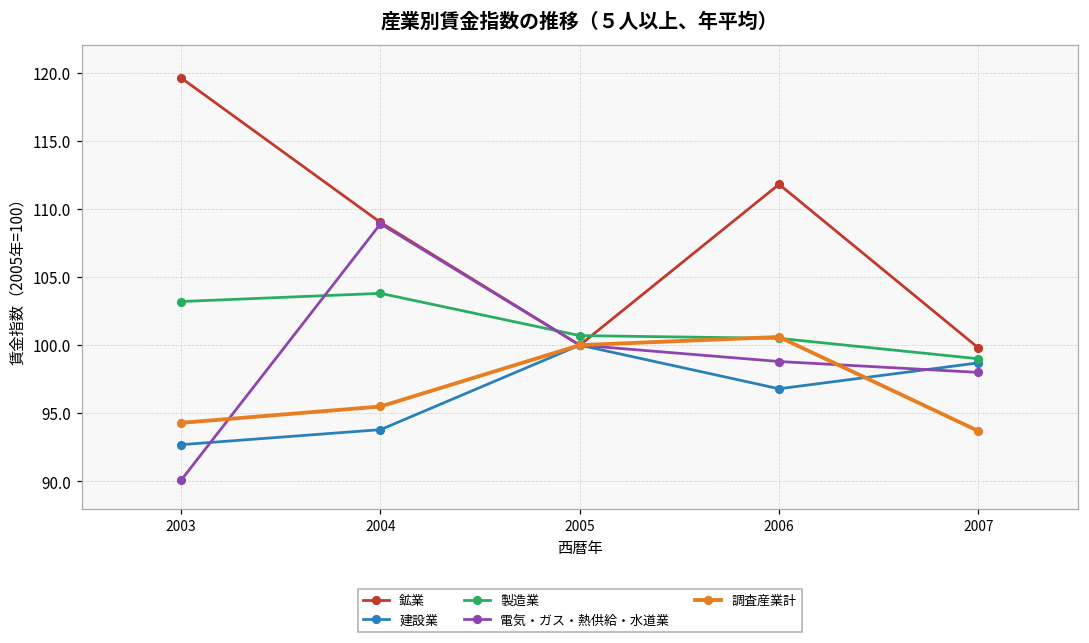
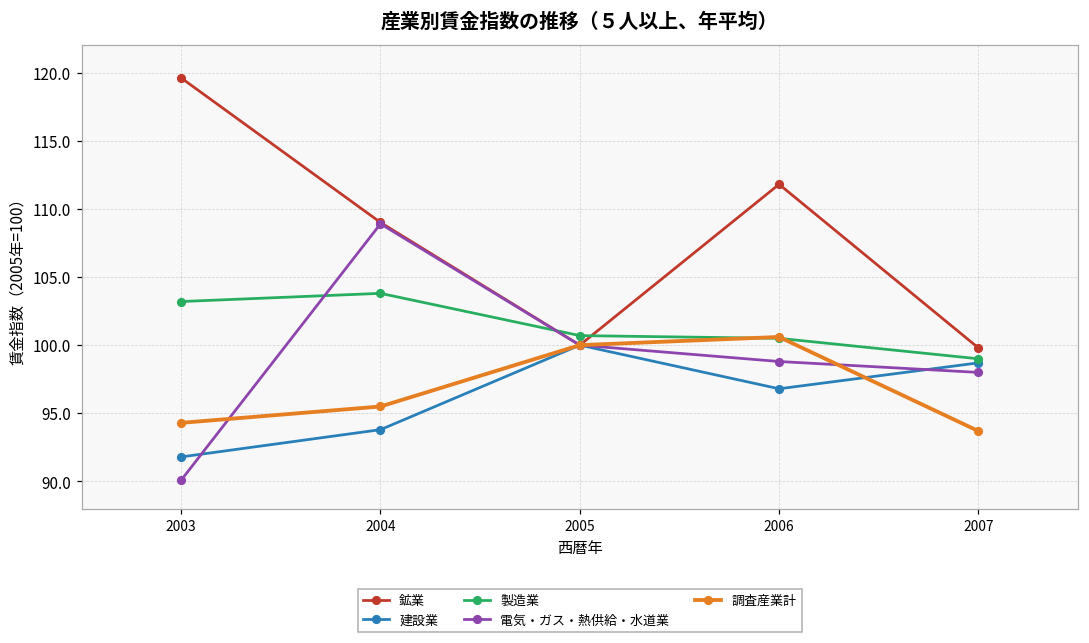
  {
    "鉱業": {
      "2003": 119.6,
      "2006": 111.8,
      "2007": 99.8
    },
    "建設業": {
-     "2003": 92.7,
+     "2003": 91.8,
      "2004": 93.8,
      "2006": 96.8,
      "2007": 98.7
    },
    "製造業": {
      "2003": 103.2,
      "2004": 103.8,
      "2005": 100.7,
      "2007": 99.0
    },
    "電気・ガス・熱供給・水道業": {
      "2003": 90.1,
      "2006": 98.8,
      "2007": 98.0
    },
    "調査産業計": {
      "2003": 94.3,
      "2004": 95.5,
      "2007": 93.7
    }
  }
